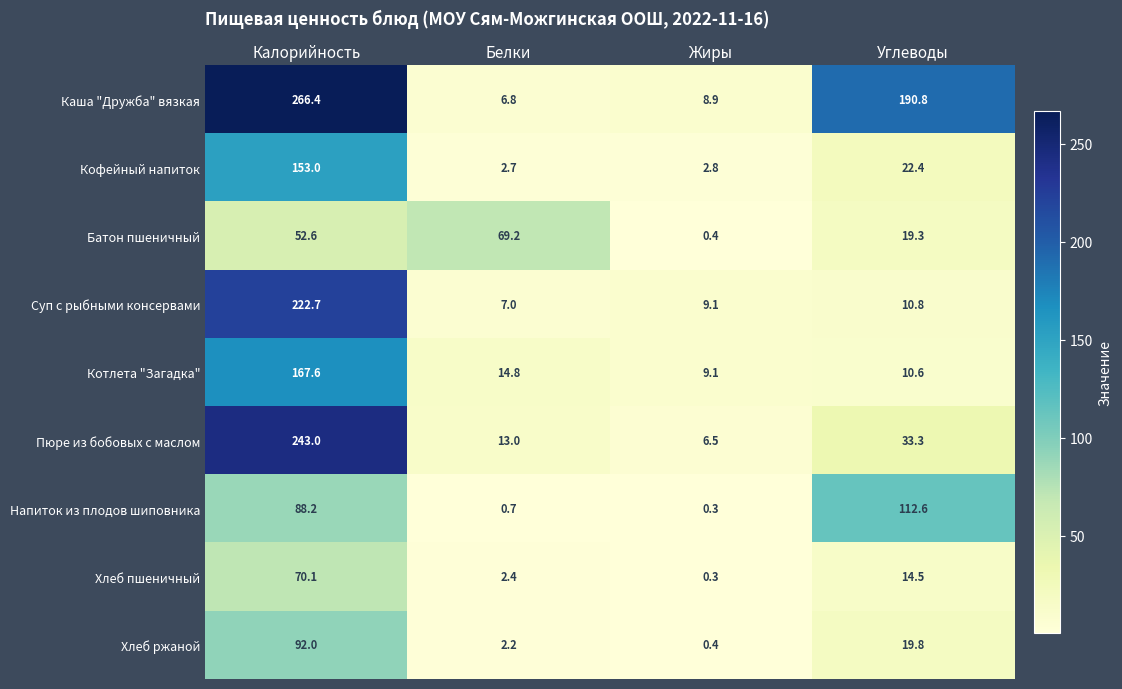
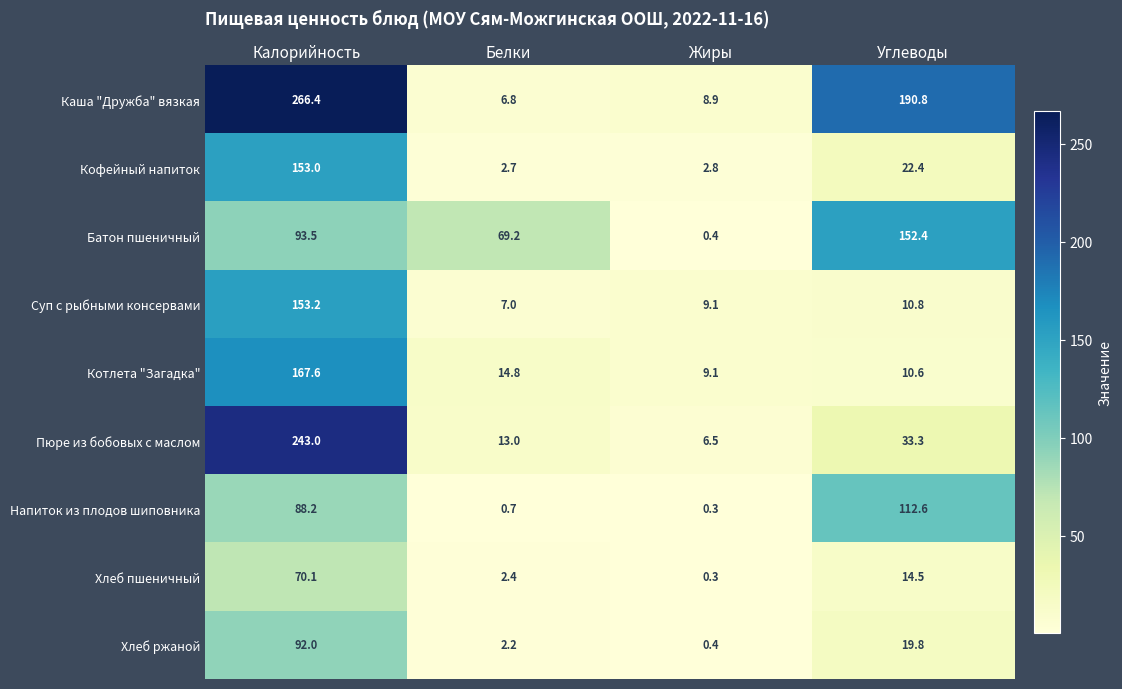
  {
    "Каша \"Дружба\" вязкая": {
      "Калорийность": 266.4,
      "Белки": 6.8,
      "Жиры": 8.9,
      "Углеводы": 190.8
    },
    "Кофейный напиток": {
      "Калорийность": 153.0,
      "Белки": 2.7,
      "Жиры": 2.8,
      "Углеводы": 22.4
    },
    "Батон пшеничный": {
-     "Калорийность": 52.6,
+     "Калорийность": 93.5,
      "Белки": 69.2,
      "Жиры": 0.4,
-     "Углеводы": 19.3
+     "Углеводы": 152.4
    },
    "Суп с рыбными консервами": {
-     "Калорийность": 222.7,
+     "Калорийность": 153.2,
      "Белки": 7.0,
      "Жиры": 9.1,
      "Углеводы": 10.8
    },
    "Котлета \"Загадка\"": {
      "Калорийность": 167.6,
      "Белки": 14.8,
      "Жиры": 9.1,
      "Углеводы": 10.6
    },
    "Пюре из бобовых с маслом": {
      "Калорийность": 243.0,
      "Белки": 13.0,
      "Жиры": 6.5,
      "Углеводы": 33.3
    },
    "Напиток из плодов шиповника": {
      "Калорийность": 88.2,
      "Белки": 0.7,
      "Жиры": 0.3,
      "Углеводы": 112.6
    },
    "Хлеб пшеничный": {
      "Калорийность": 70.1,
      "Белки": 2.4,
      "Жиры": 0.3,
      "Углеводы": 14.5
    },
    "Хлеб ржаной": {
      "Калорийность": 92.0,
      "Белки": 2.2,
      "Жиры": 0.4,
      "Углеводы": 19.8
    }
  }
